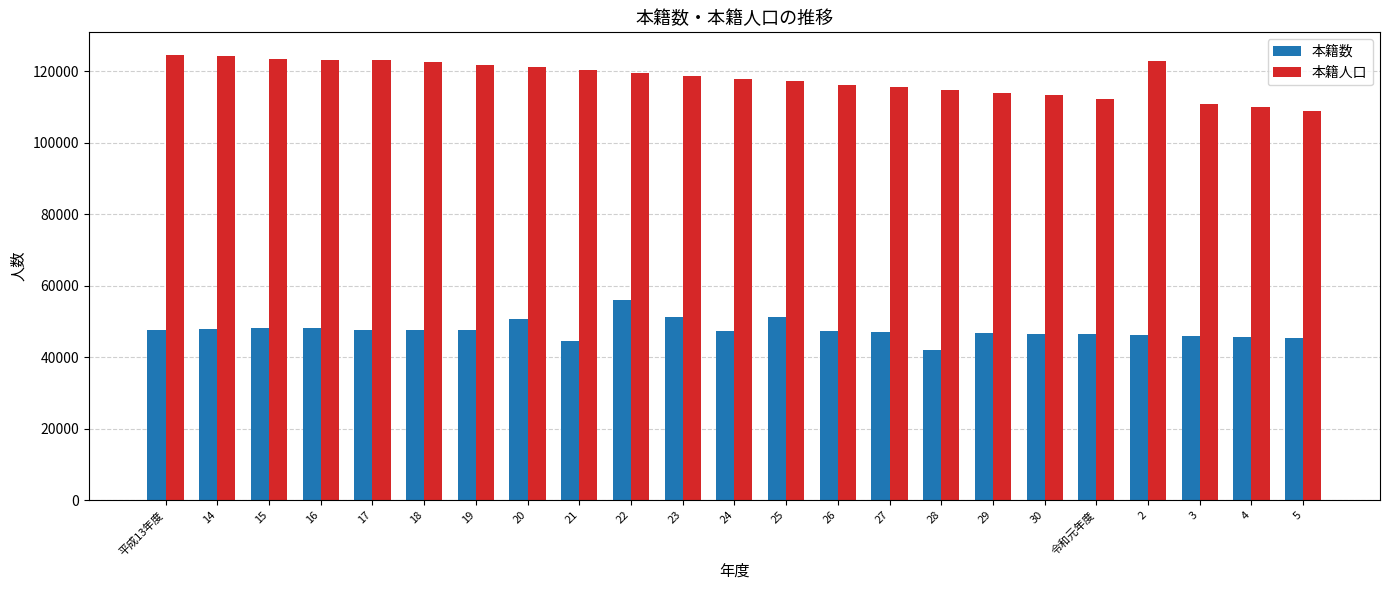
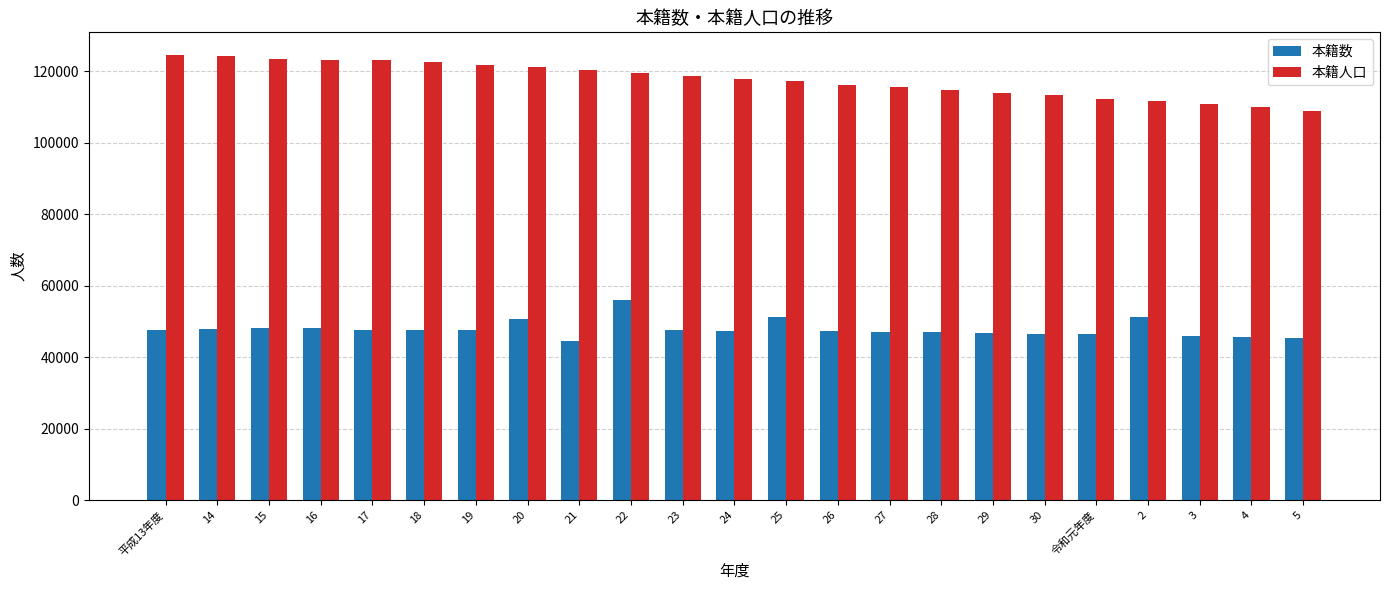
  {
    "本籍数": {
      "平成13年度": 48000,
      "14": 48000,
      "15": 48000,
      "16": 48000,
      "17": 48000,
      "18": 48000,
      "19": 48000,
      "20": 51000,
      "21": 44000,
      "22": 56000,
-     "23": 51000,
+     "23": 48000,
      "24": 47000,
      "25": 51000,
      "26": 47000,
      "27": 47000,
-     "28": 42000,
+     "28": 47000,
      "29": 47000,
      "30": 47000,
      "令和元年度": 46000,
-     "2": 46000,
+     "2": 51000,
      "3": 46000,
      "4": 46000,
      "5": 45000
    },
    "本籍人口": {
      "平成13年度": 125000,
      "14": 124000,
      "15": 123000,
      "16": 123000,
      "17": 123000,
      "18": 122000,
      "19": 122000,
      "20": 121000,
      "21": 120000,
      "22": 120000,
      "23": 119000,
      "24": 118000,
      "25": 117000,
      "26": 116000,
      "27": 116000,
      "28": 115000,
      "29": 114000,
      "30": 113000,
      "令和元年度": 112000,
-     "2": 123000,
+     "2": 112000,
      "3": 111000,
      "4": 110000,
      "5": 109000
    }
  }
